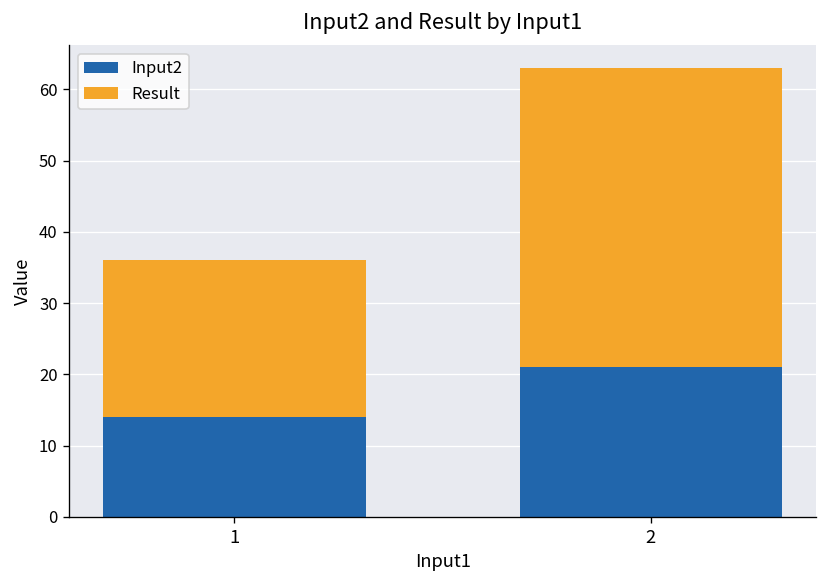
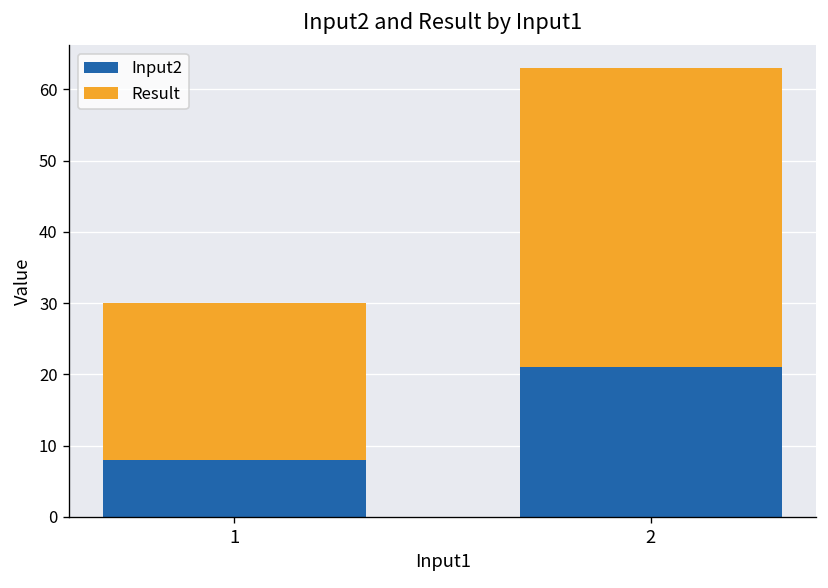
  {
    "Input2": {
-     "1": 14,
+     "1": 8,
      "2": 21
    },
    "Result": {
      "1": 22,
      "2": 42
    }
  }
